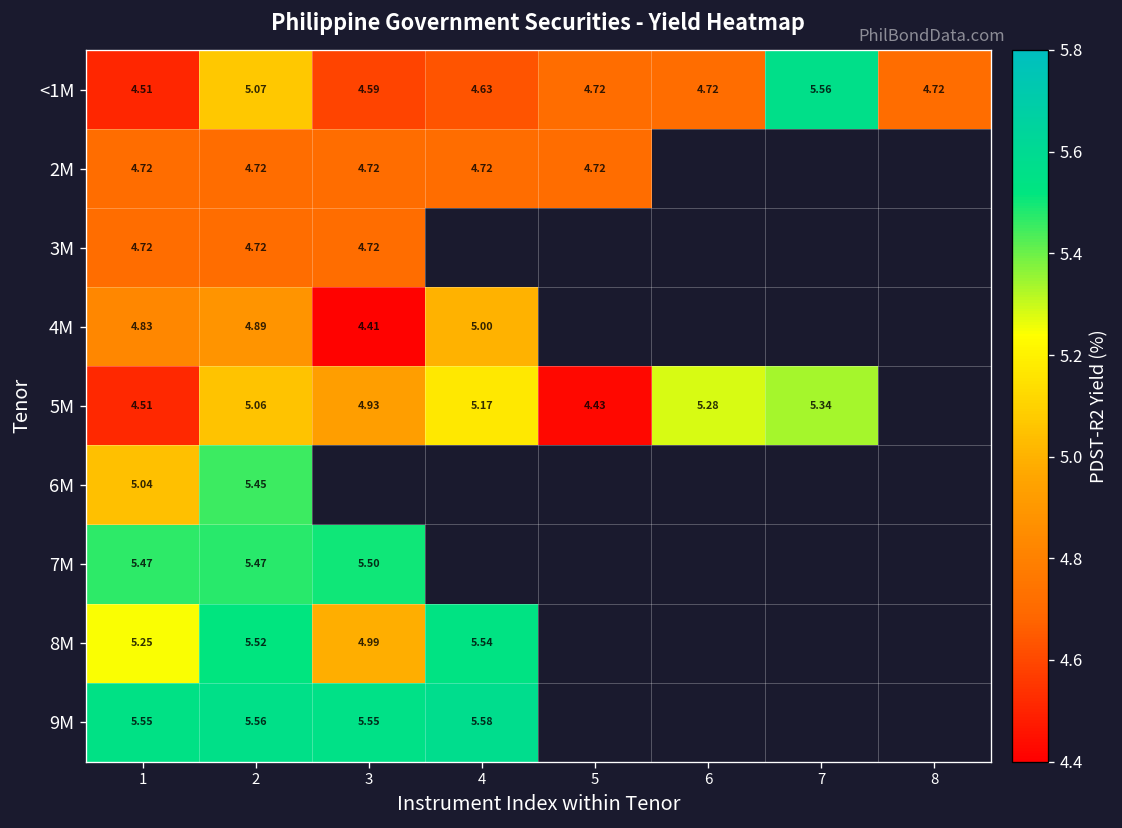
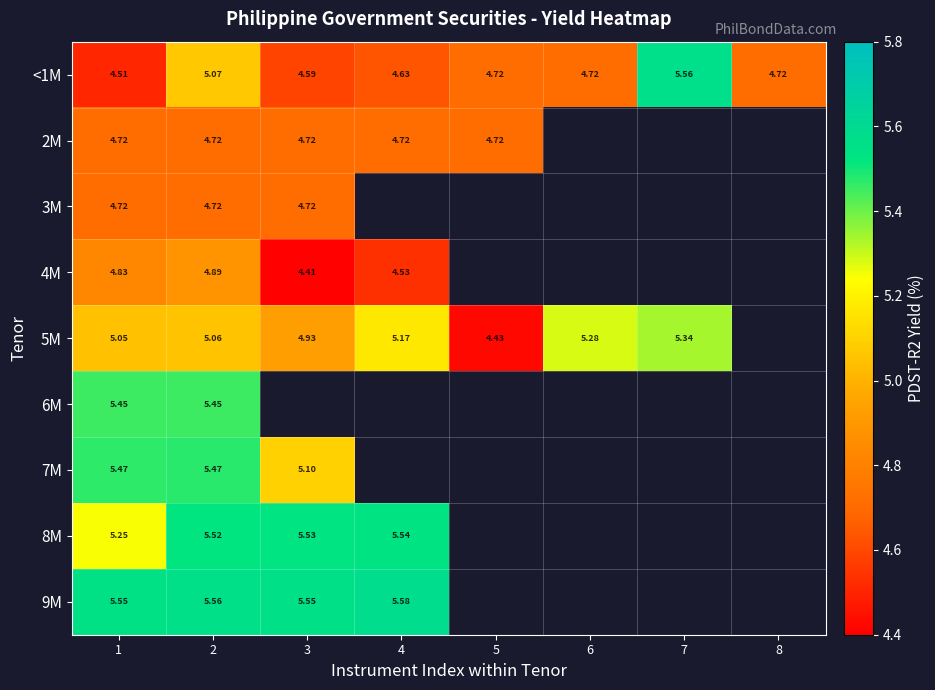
  {
    "<1M": {
      "1": 4.51,
      "2": 5.07,
      "3": 4.59,
      "4": 4.63,
      "5": 4.72,
      "6": 4.72,
      "7": 5.56,
      "8": 4.72
    },
    "2M": {
      "1": 4.72,
      "2": 4.72,
      "3": 4.72,
      "4": 4.72,
      "5": 4.72
    },
    "3M": {
      "1": 4.72,
      "2": 4.72,
      "3": 4.72
    },
    "4M": {
      "1": 4.83,
      "2": 4.89,
      "3": 4.41,
-     "4": 5.00
+     "4": 4.53
    },
    "5M": {
-     "1": 4.51,
+     "1": 5.05,
      "2": 5.06,
      "3": 4.93,
      "4": 5.17,
      "5": 4.43,
      "6": 5.28,
      "7": 5.34
    },
    "6M": {
-     "1": 5.04,
+     "1": 5.45,
      "2": 5.45
    },
    "7M": {
      "1": 5.47,
      "2": 5.47,
-     "3": 5.50
+     "3": 5.10
    },
    "8M": {
      "1": 5.25,
      "2": 5.52,
-     "3": 4.99,
+     "3": 5.53,
      "4": 5.54
    },
    "9M": {
      "1": 5.55,
      "2": 5.56,
      "3": 5.55,
      "4": 5.58
    }
  }
